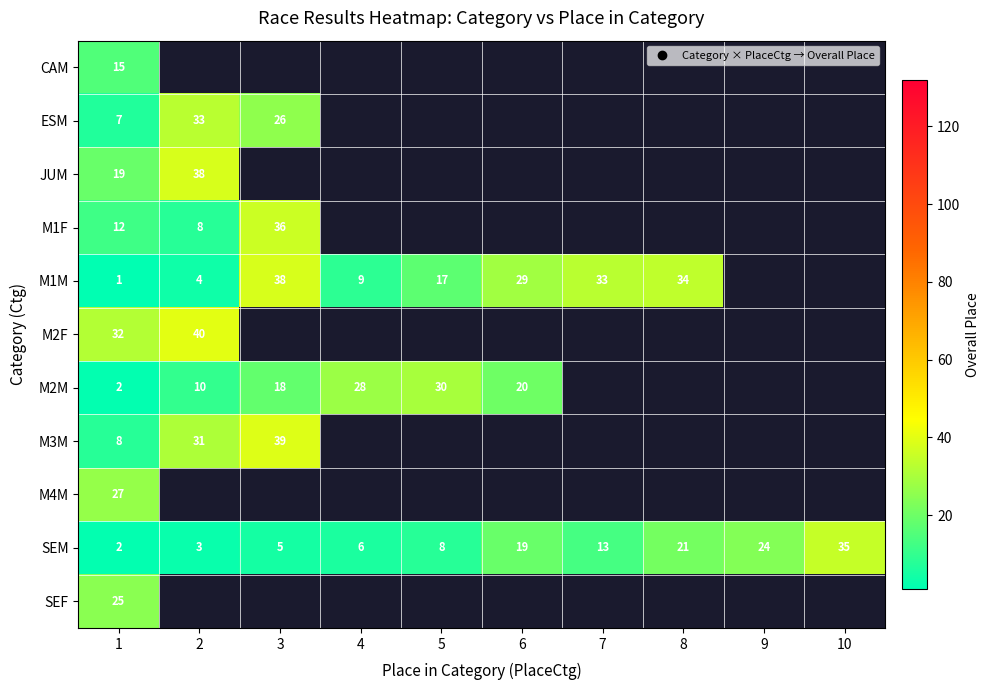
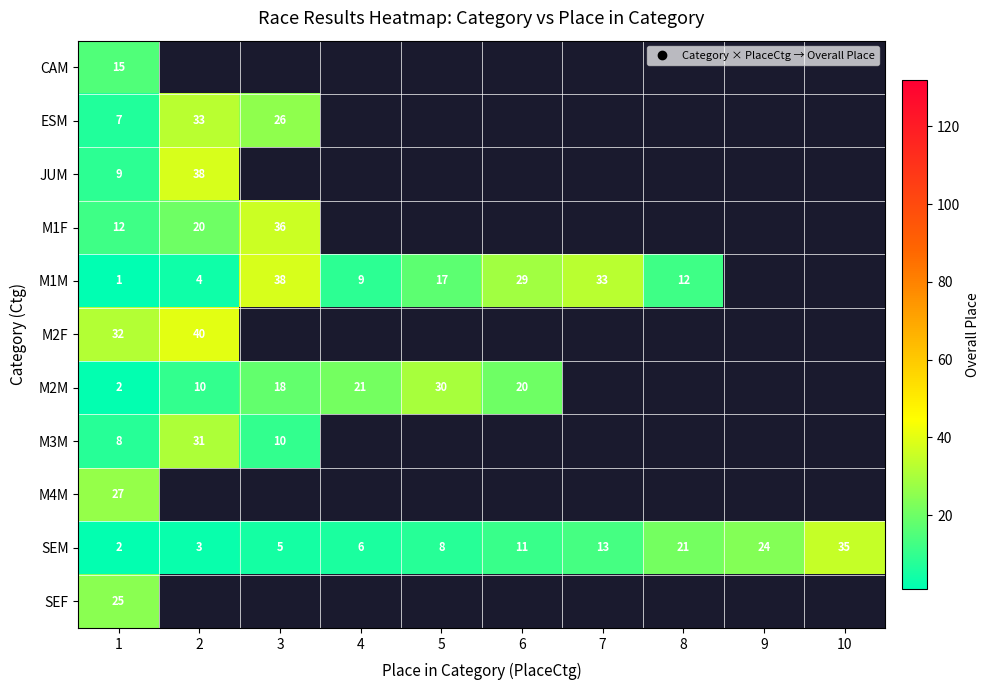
  {
    "CAM": {
      "1": 15
    },
    "ESM": {
      "1": 7,
      "2": 33,
      "3": 26
    },
    "JUM": {
-     "1": 19,
+     "1": 9,
      "2": 38
    },
    "M1F": {
      "1": 12,
-     "2": 8,
+     "2": 20,
      "3": 36
    },
    "M1M": {
      "1": 1,
      "2": 4,
      "3": 38,
      "4": 9,
      "5": 17,
      "6": 29,
      "7": 33,
-     "8": 34
+     "8": 12
    },
    "M2F": {
      "1": 32,
      "2": 40
    },
    "M2M": {
      "1": 2,
      "2": 10,
      "3": 18,
-     "4": 28,
+     "4": 21,
      "5": 30,
      "6": 20
    },
    "M3M": {
      "1": 8,
      "2": 31,
-     "3": 39
+     "3": 10
    },
    "M4M": {
      "1": 27
    },
    "SEM": {
      "1": 2,
      "2": 3,
      "3": 5,
      "4": 6,
      "5": 8,
-     "6": 19,
+     "6": 11,
      "7": 13,
      "8": 21,
      "9": 24,
      "10": 35
    },
    "SEF": {
      "1": 25
    }
  }
